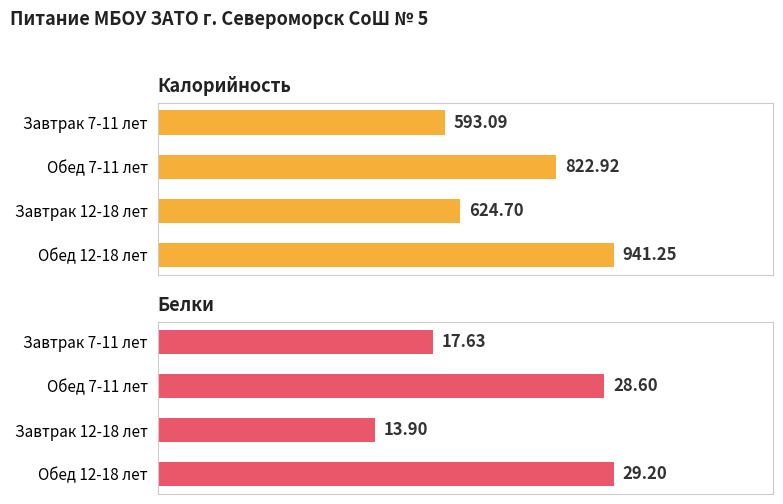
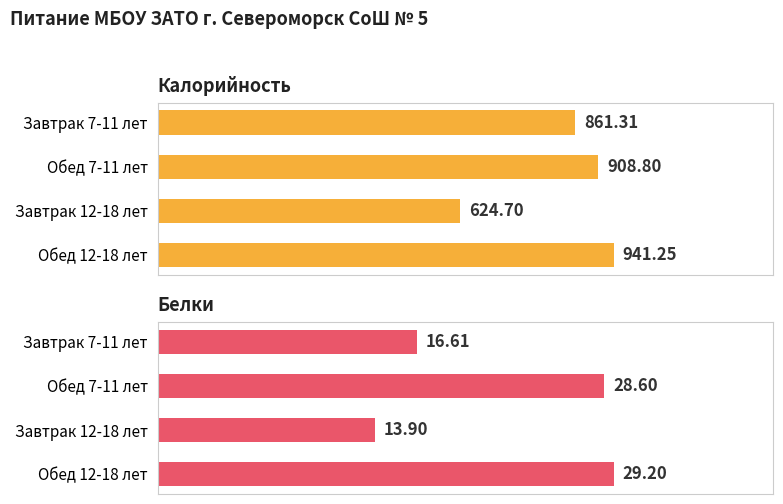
  {
    "Калорийность": {
-     "Завтрак 7-11 лет": 593.09,
-     "Обед 7-11 лет": 822.92,
+     "Завтрак 7-11 лет": 861.31,
+     "Обед 7-11 лет": 908.80,
      "Завтрак 12-18 лет": 624.70,
      "Обед 12-18 лет": 941.25
    },
    "Белки": {
-     "Завтрак 7-11 лет": 17.63,
+     "Завтрак 7-11 лет": 16.61,
      "Обед 7-11 лет": 28.60,
      "Завтрак 12-18 лет": 13.90,
      "Обед 12-18 лет": 29.20
    }
  }
